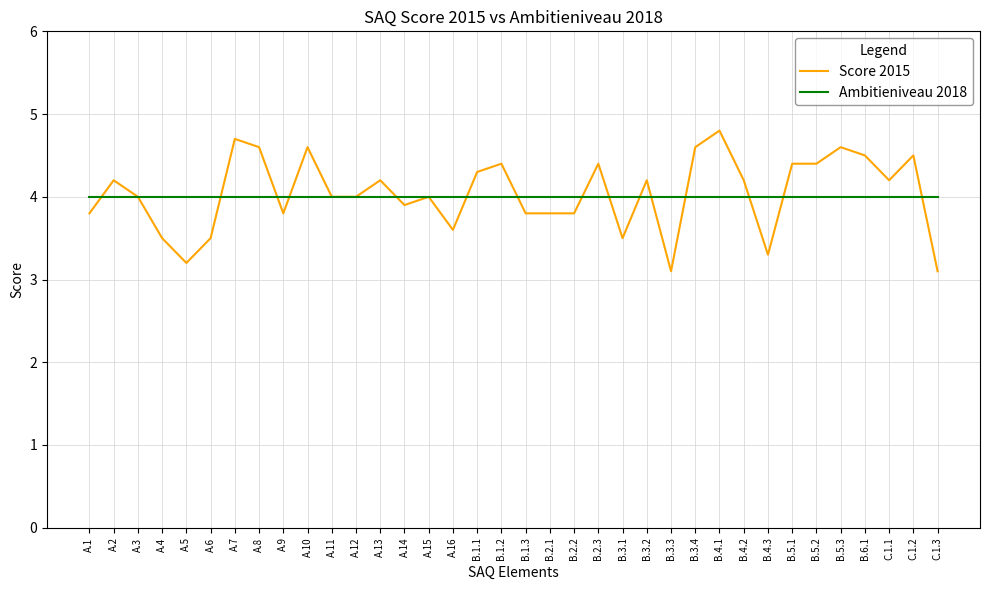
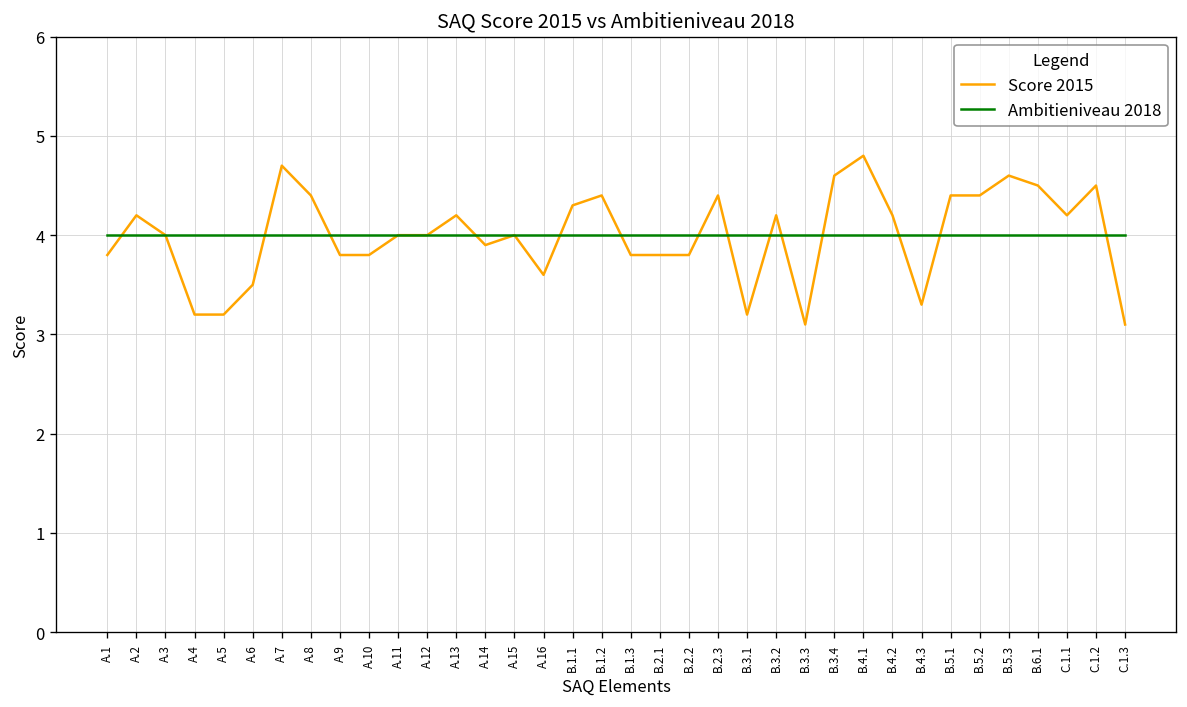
  {
    "Score 2015": {
      "A.1": 3.8,
      "A.2": 4.2,
-     "A.4": 3.5,
+     "A.4": 3.2,
      "A.5": 3.2,
      "A.6": 3.5,
      "A.7": 4.7,
-     "A.8": 4.6,
+     "A.8": 4.4,
      "A.9": 3.8,
-     "A.10": 4.6,
+     "A.10": 3.8,
      "A.13": 4.2,
      "A.14": 3.9,
      "A.16": 3.6,
      "B.1.1": 4.3,
      "B.1.2": 4.4,
      "B.1.3": 3.8,
      "B.2.1": 3.8,
      "B.2.2": 3.8,
      "B.2.3": 4.4,
-     "B.3.1": 3.5,
+     "B.3.1": 3.2,
      "B.3.2": 4.2,
      "B.3.3": 3.1,
      "B.3.4": 4.6,
      "B.4.1": 4.8,
      "B.4.2": 4.2,
      "B.4.3": 3.3,
      "B.5.1": 4.4,
      "B.5.2": 4.4,
      "B.5.3": 4.6,
      "B.6.1": 4.5,
      "C.1.1": 4.2,
      "C.1.2": 4.5,
      "C.1.3": 3.1
    },
    "Ambitieniveau 2018": {
      "A.1": 4.0,
      "A.2": 4.0,
      "A.4": 4.0,
      "A.5": 4.0,
      "A.6": 4.0,
      "A.7": 4.0,
      "A.8": 4.0,
      "A.9": 4.0,
      "A.10": 4.0,
      "A.13": 4.0,
      "A.14": 4.0,
      "A.16": 4.0,
      "B.1.1": 4.0,
      "B.1.2": 4.0,
      "B.1.3": 4.0,
      "B.2.1": 4.0,
      "B.2.2": 4.0,
      "B.2.3": 4.0,
      "B.3.1": 4.0,
      "B.3.2": 4.0,
      "B.3.3": 4.0,
      "B.3.4": 4.0,
      "B.4.1": 4.0,
      "B.4.2": 4.0,
      "B.4.3": 4.0,
      "B.5.1": 4.0,
      "B.5.2": 4.0,
      "B.5.3": 4.0,
      "B.6.1": 4.0,
      "C.1.1": 4.0,
      "C.1.2": 4.0,
      "C.1.3": 4.0
    }
  }
